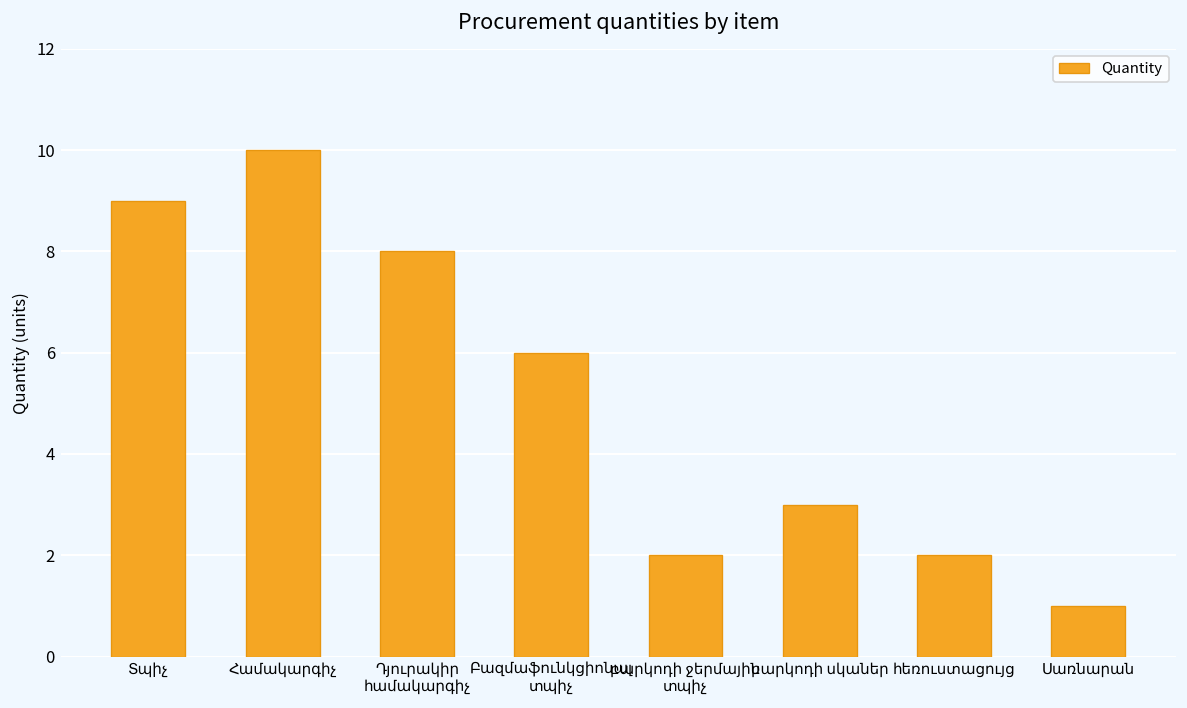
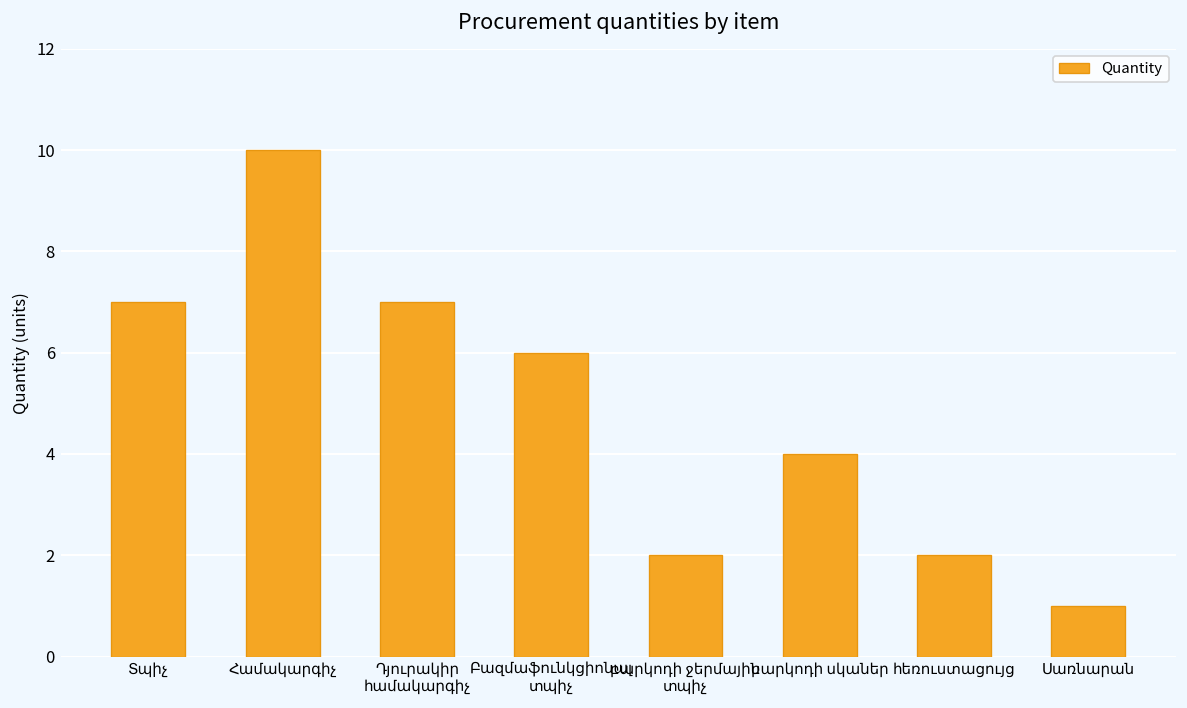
  {
-   "Տպիչ": 9,
+   "Տպիչ": 7,
    "Համակարգիչ": 10,
-   "Դյուրակիր համակարգիչ": 8,
+   "Դյուրակիր համակարգիչ": 7,
    "Բազմաֆունկցիոնալ տպիչ": 6,
    "բարկոդի ջերմային տպիչ": 2,
-   "բարկոդի սկաներ": 3,
+   "բարկոդի սկաներ": 4,
    "հեռուստացույց": 2,
    "Սառնարան": 1
  }
